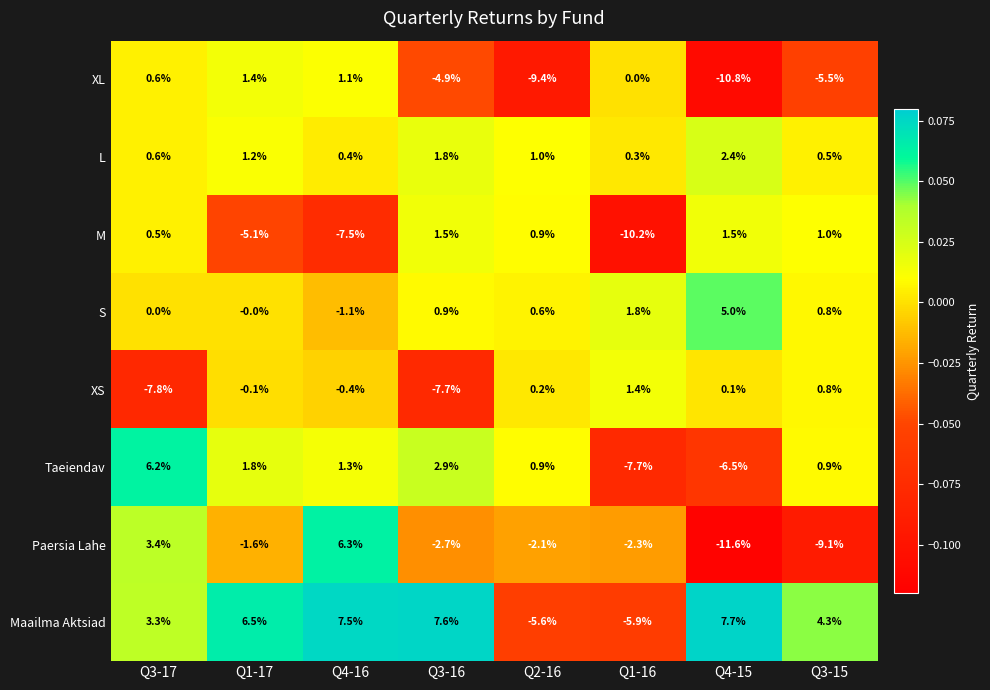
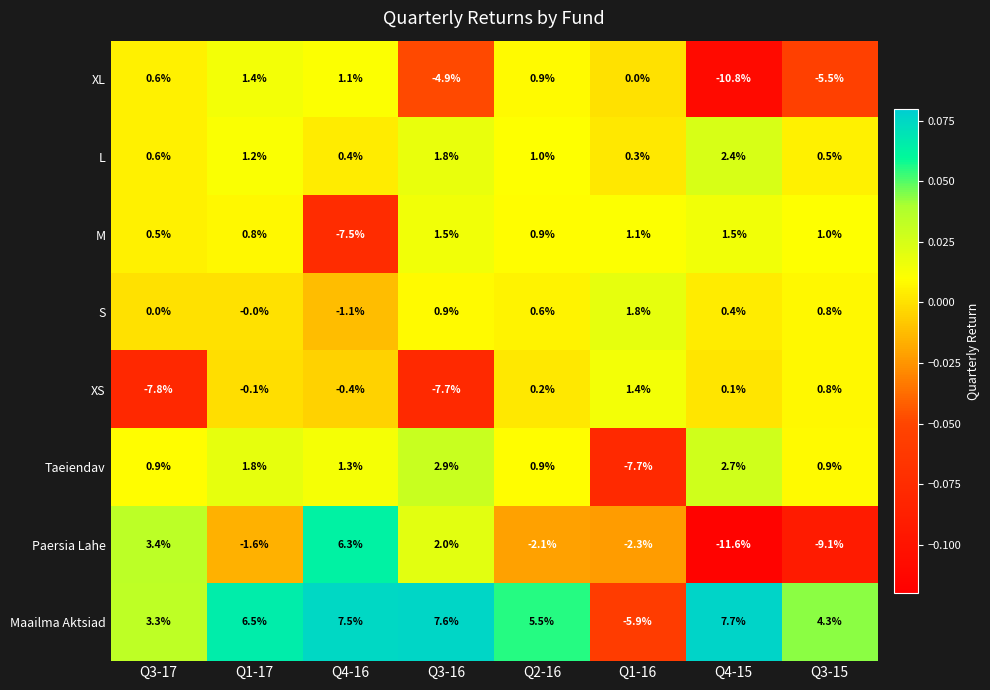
  {
    "XL": {
      "Q3-17": "0.6%",
      "Q1-17": "1.4%",
      "Q4-16": "1.1%",
      "Q3-16": "-4.9%",
-     "Q2-16": "-9.4%",
+     "Q2-16": "0.9%",
      "Q1-16": "0.0%",
      "Q4-15": "-10.8%",
      "Q3-15": "-5.5%"
    },
    "L": {
      "Q3-17": "0.6%",
      "Q1-17": "1.2%",
      "Q4-16": "0.4%",
      "Q3-16": "1.8%",
      "Q2-16": "1.0%",
      "Q1-16": "0.3%",
      "Q4-15": "2.4%",
      "Q3-15": "0.5%"
    },
    "M": {
      "Q3-17": "0.5%",
-     "Q1-17": "-5.1%",
+     "Q1-17": "0.8%",
      "Q4-16": "-7.5%",
      "Q3-16": "1.5%",
      "Q2-16": "0.9%",
-     "Q1-16": "-10.2%",
+     "Q1-16": "1.1%",
      "Q4-15": "1.5%",
      "Q3-15": "1.0%"
    },
    "S": {
      "Q3-17": "0.0%",
      "Q1-17": "-0.0%",
      "Q4-16": "-1.1%",
      "Q3-16": "0.9%",
      "Q2-16": "0.6%",
      "Q1-16": "1.8%",
-     "Q4-15": "5.0%",
+     "Q4-15": "0.4%",
      "Q3-15": "0.8%"
    },
    "XS": {
      "Q3-17": "-7.8%",
      "Q1-17": "-0.1%",
      "Q4-16": "-0.4%",
      "Q3-16": "-7.7%",
      "Q2-16": "0.2%",
      "Q1-16": "1.4%",
      "Q4-15": "0.1%",
      "Q3-15": "0.8%"
    },
    "Taeiendav": {
-     "Q3-17": "6.2%",
+     "Q3-17": "0.9%",
      "Q1-17": "1.8%",
      "Q4-16": "1.3%",
      "Q3-16": "2.9%",
      "Q2-16": "0.9%",
      "Q1-16": "-7.7%",
-     "Q4-15": "-6.5%",
+     "Q4-15": "2.7%",
      "Q3-15": "0.9%"
    },
    "Paersia Lahe": {
      "Q3-17": "3.4%",
      "Q1-17": "-1.6%",
      "Q4-16": "6.3%",
-     "Q3-16": "-2.7%",
+     "Q3-16": "2.0%",
      "Q2-16": "-2.1%",
      "Q1-16": "-2.3%",
      "Q4-15": "-11.6%",
      "Q3-15": "-9.1%"
    },
    "Maailma Aktsiad": {
      "Q3-17": "3.3%",
      "Q1-17": "6.5%",
      "Q4-16": "7.5%",
      "Q3-16": "7.6%",
-     "Q2-16": "-5.6%",
+     "Q2-16": "5.5%",
      "Q1-16": "-5.9%",
      "Q4-15": "7.7%",
      "Q3-15": "4.3%"
    }
  }
